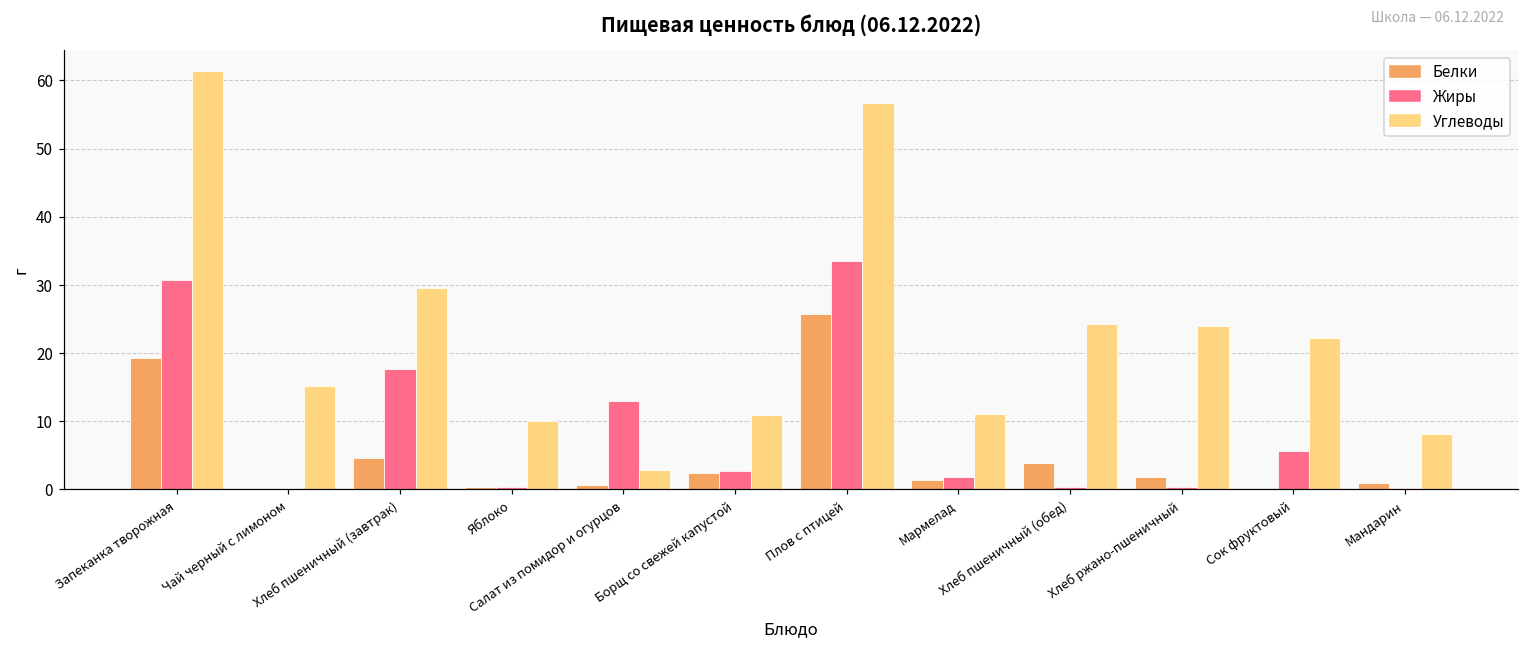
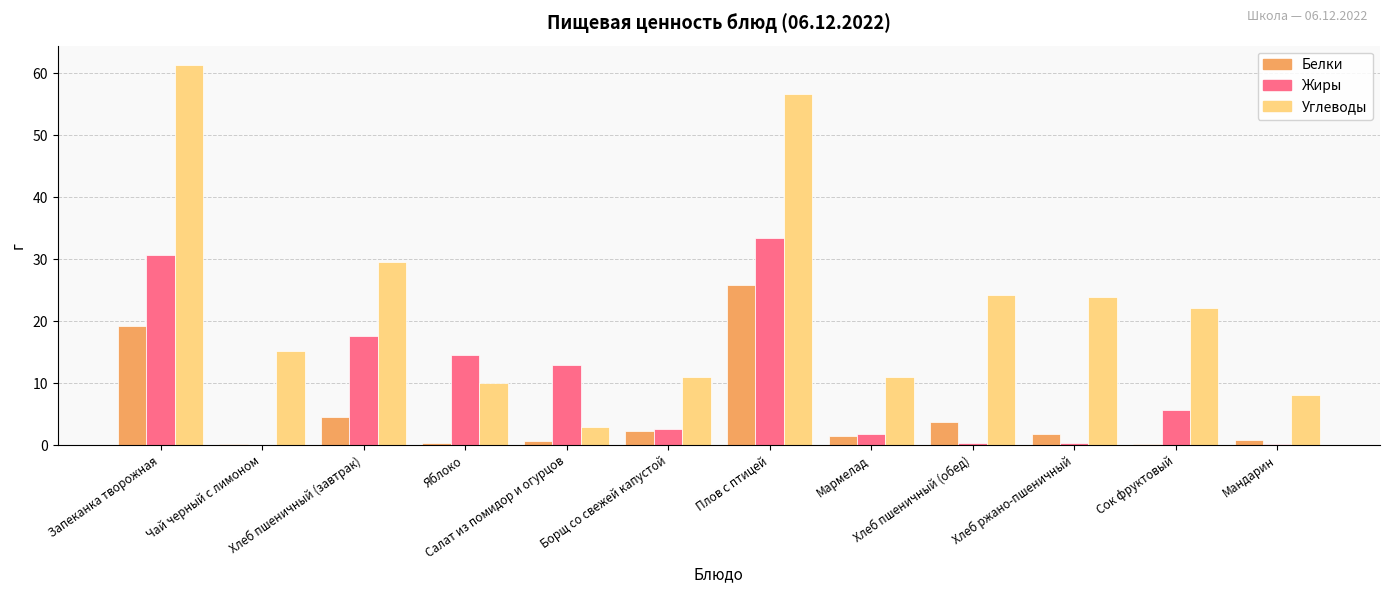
  {
    "Жиры": {
      "Запеканка творожная": 31,
      "Хлеб пшеничный (завтрак)": 18,
-     "Яблоко": 0,
+     "Яблоко": 15,
      "Салат из помидор и огурцов": 13,
      "Борщ со свежей капустой": 3,
      "Плов с птицей": 33,
      "Мармелад": 2,
      "Сок фруктовый": 6
    }
  }
